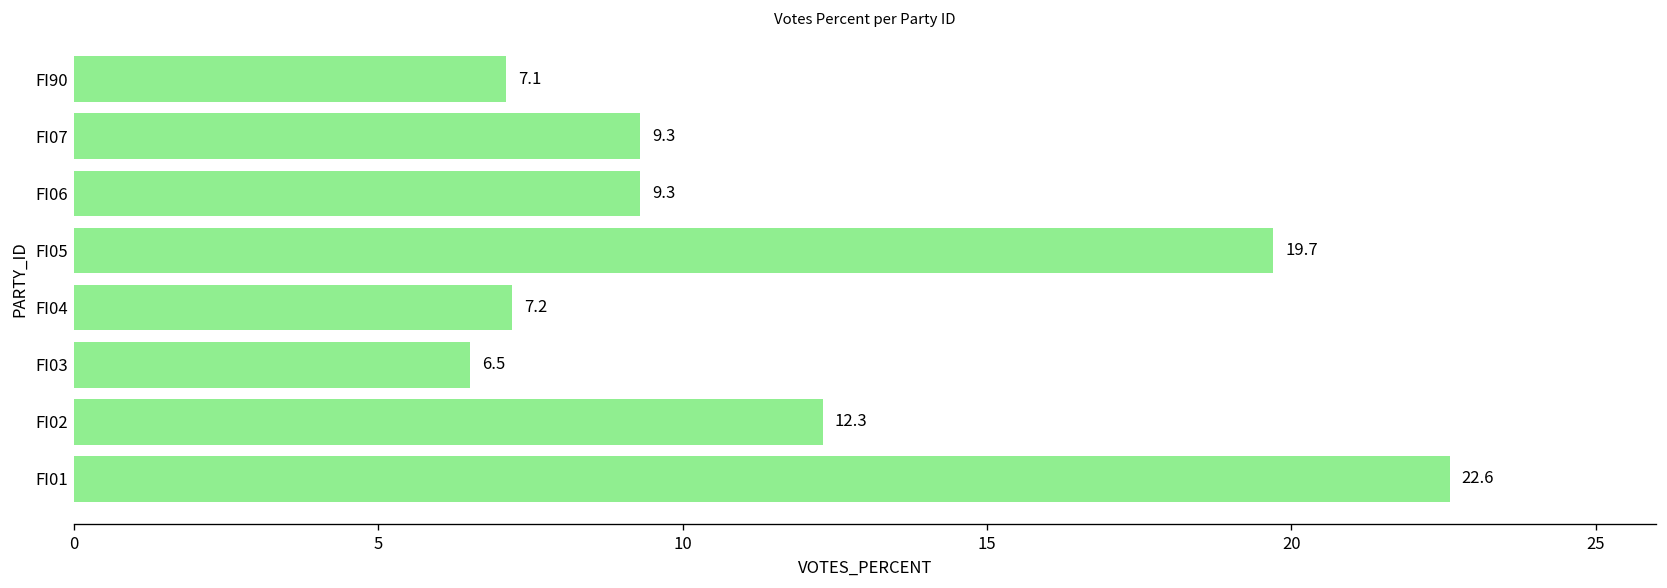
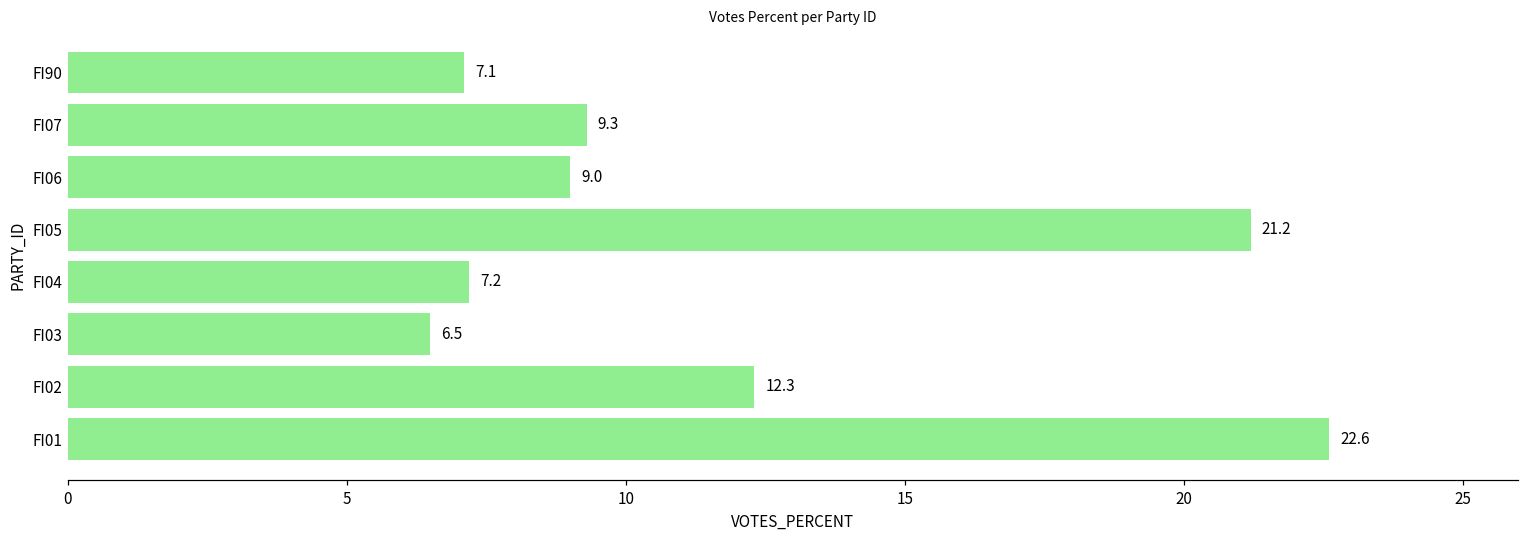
  {
    "FI90": 7.1,
    "FI07": 9.3,
-   "FI06": 9.3,
-   "FI05": 19.7,
+   "FI06": 9.0,
+   "FI05": 21.2,
    "FI04": 7.2,
    "FI03": 6.5,
    "FI02": 12.3,
    "FI01": 22.6
  }
